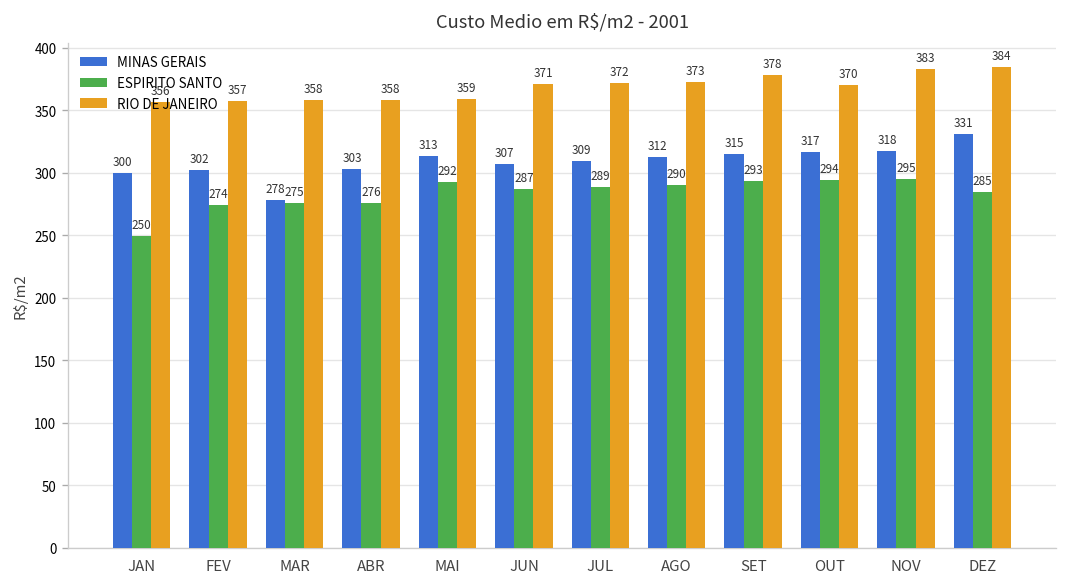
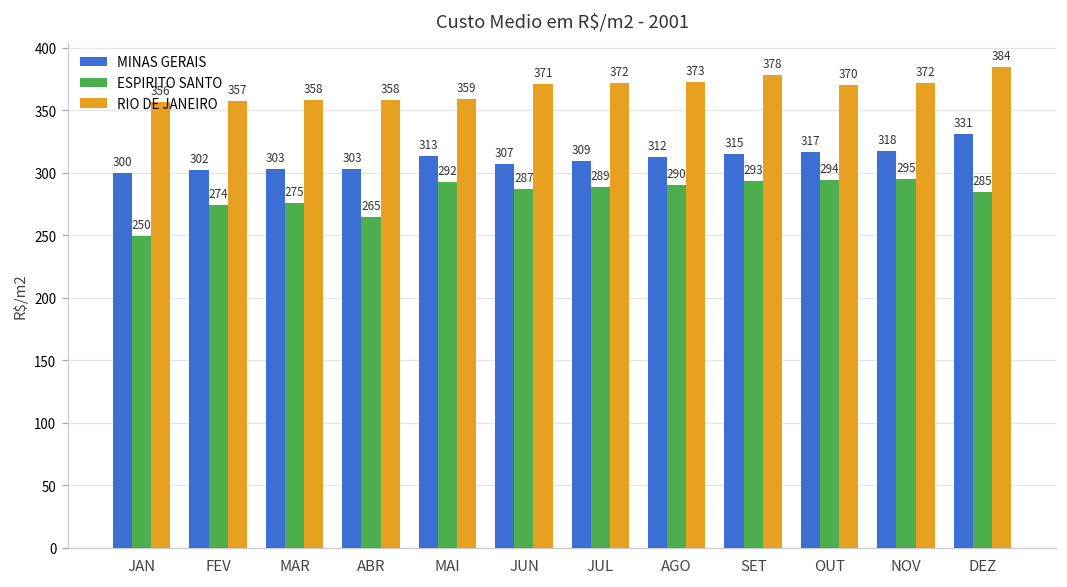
  {
    "MINAS GERAIS": {
      "JAN": 300,
      "FEV": 302,
-     "MAR": 278,
+     "MAR": 303,
      "ABR": 303,
      "MAI": 313,
      "JUN": 307,
      "JUL": 309,
      "AGO": 312,
      "SET": 315,
      "OUT": 317,
      "NOV": 318,
      "DEZ": 331
    },
    "ESPIRITO SANTO": {
      "JAN": 250,
      "FEV": 274,
      "MAR": 275,
-     "ABR": 276,
+     "ABR": 265,
      "MAI": 292,
      "JUN": 287,
      "JUL": 289,
      "AGO": 290,
      "SET": 293,
      "OUT": 294,
      "NOV": 295,
      "DEZ": 285
    },
    "RIO DE JANEIRO": {
      "JAN": 356,
      "FEV": 357,
      "MAR": 358,
      "ABR": 358,
      "MAI": 359,
      "JUN": 371,
      "JUL": 372,
      "AGO": 373,
      "SET": 378,
      "OUT": 370,
-     "NOV": 383,
+     "NOV": 372,
      "DEZ": 384
    }
  }
